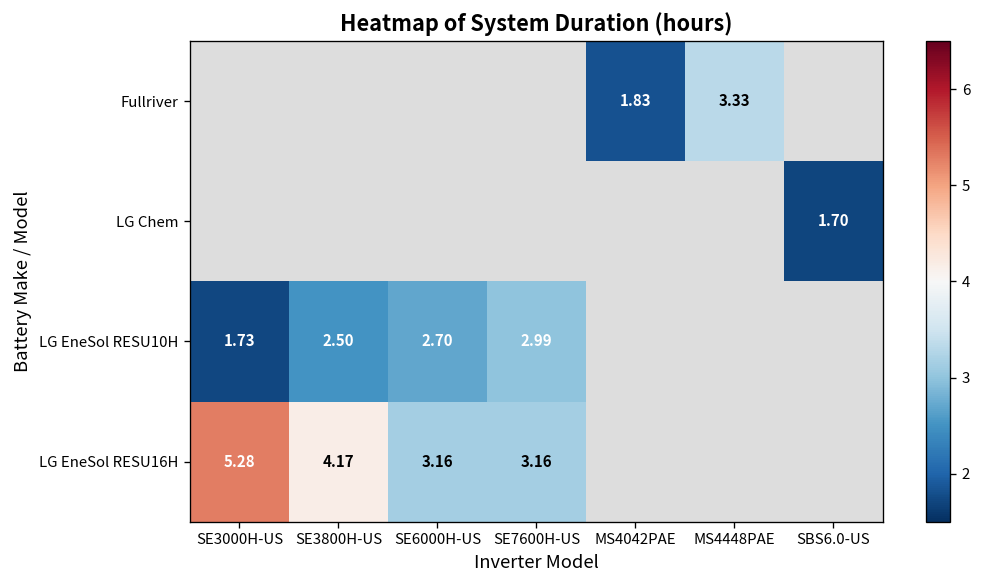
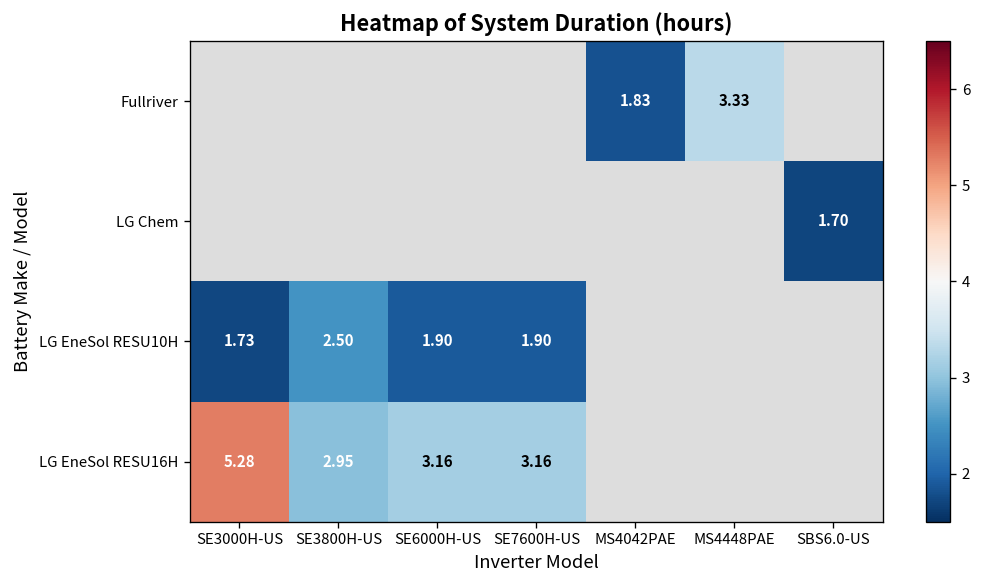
  {
    "Fullriver": {
      "MS4042PAE": 1.83,
      "MS4448PAE": 3.33
    },
    "LG Chem": {
      "SBS6.0-US": 1.70
    },
    "LG EneSol RESU10H": {
      "SE3000H-US": 1.73,
      "SE3800H-US": 2.50,
-     "SE6000H-US": 2.70,
-     "SE7600H-US": 2.99
+     "SE6000H-US": 1.90,
+     "SE7600H-US": 1.90
    },
    "LG EneSol RESU16H": {
      "SE3000H-US": 5.28,
-     "SE3800H-US": 4.17,
+     "SE3800H-US": 2.95,
      "SE6000H-US": 3.16,
      "SE7600H-US": 3.16
    }
  }
